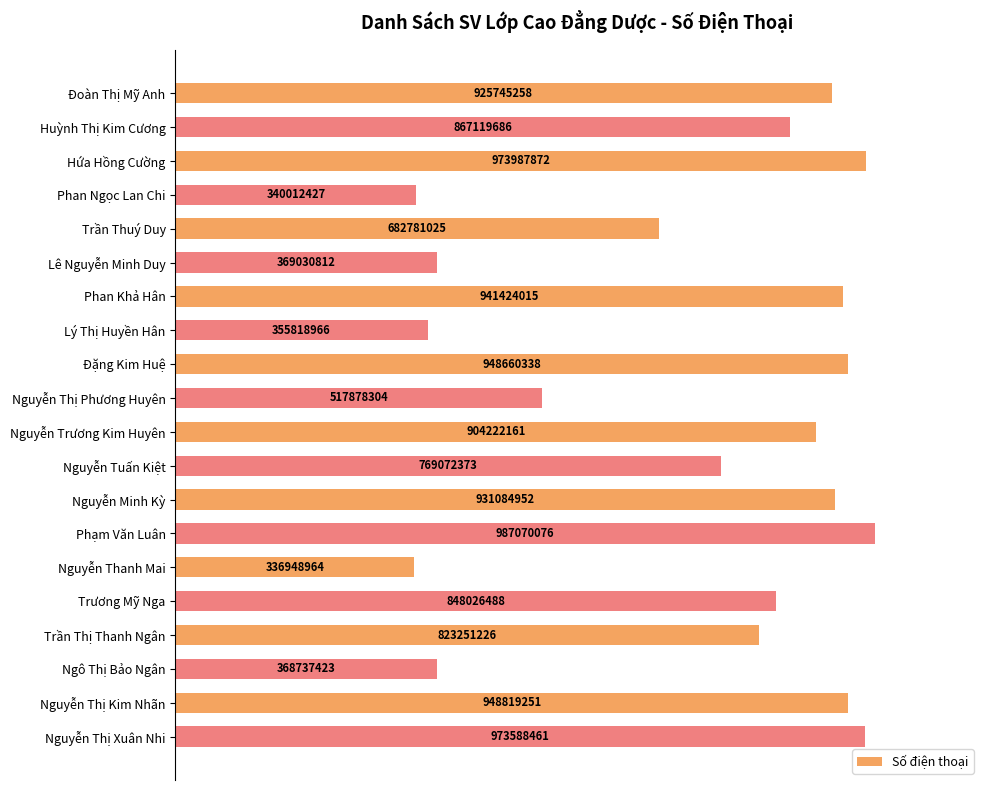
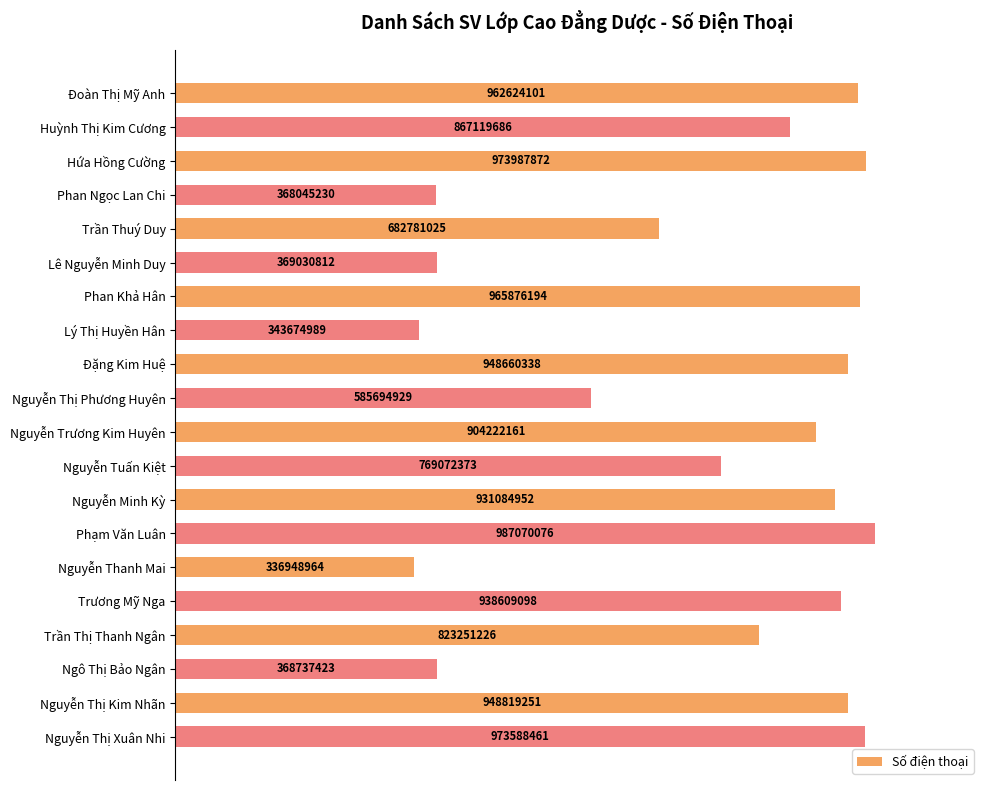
  {
-   "Đoàn Thị Mỹ Anh": 925745258,
-   "Phan Ngọc Lan Chi": 340012427,
-   "Phan Khả Hân": 941424015,
-   "Lý Thị Huyền Hân": 355818966,
-   "Nguyễn Thị Phương Huyên": 517878304,
-   "Trương Mỹ Nga": 848026488
+   "Đoàn Thị Mỹ Anh": 962624101,
+   "Phan Ngọc Lan Chi": 368045230,
+   "Phan Khả Hân": 965876194,
+   "Lý Thị Huyền Hân": 343674989,
+   "Nguyễn Thị Phương Huyên": 585694929,
+   "Trương Mỹ Nga": 938609098
  }
